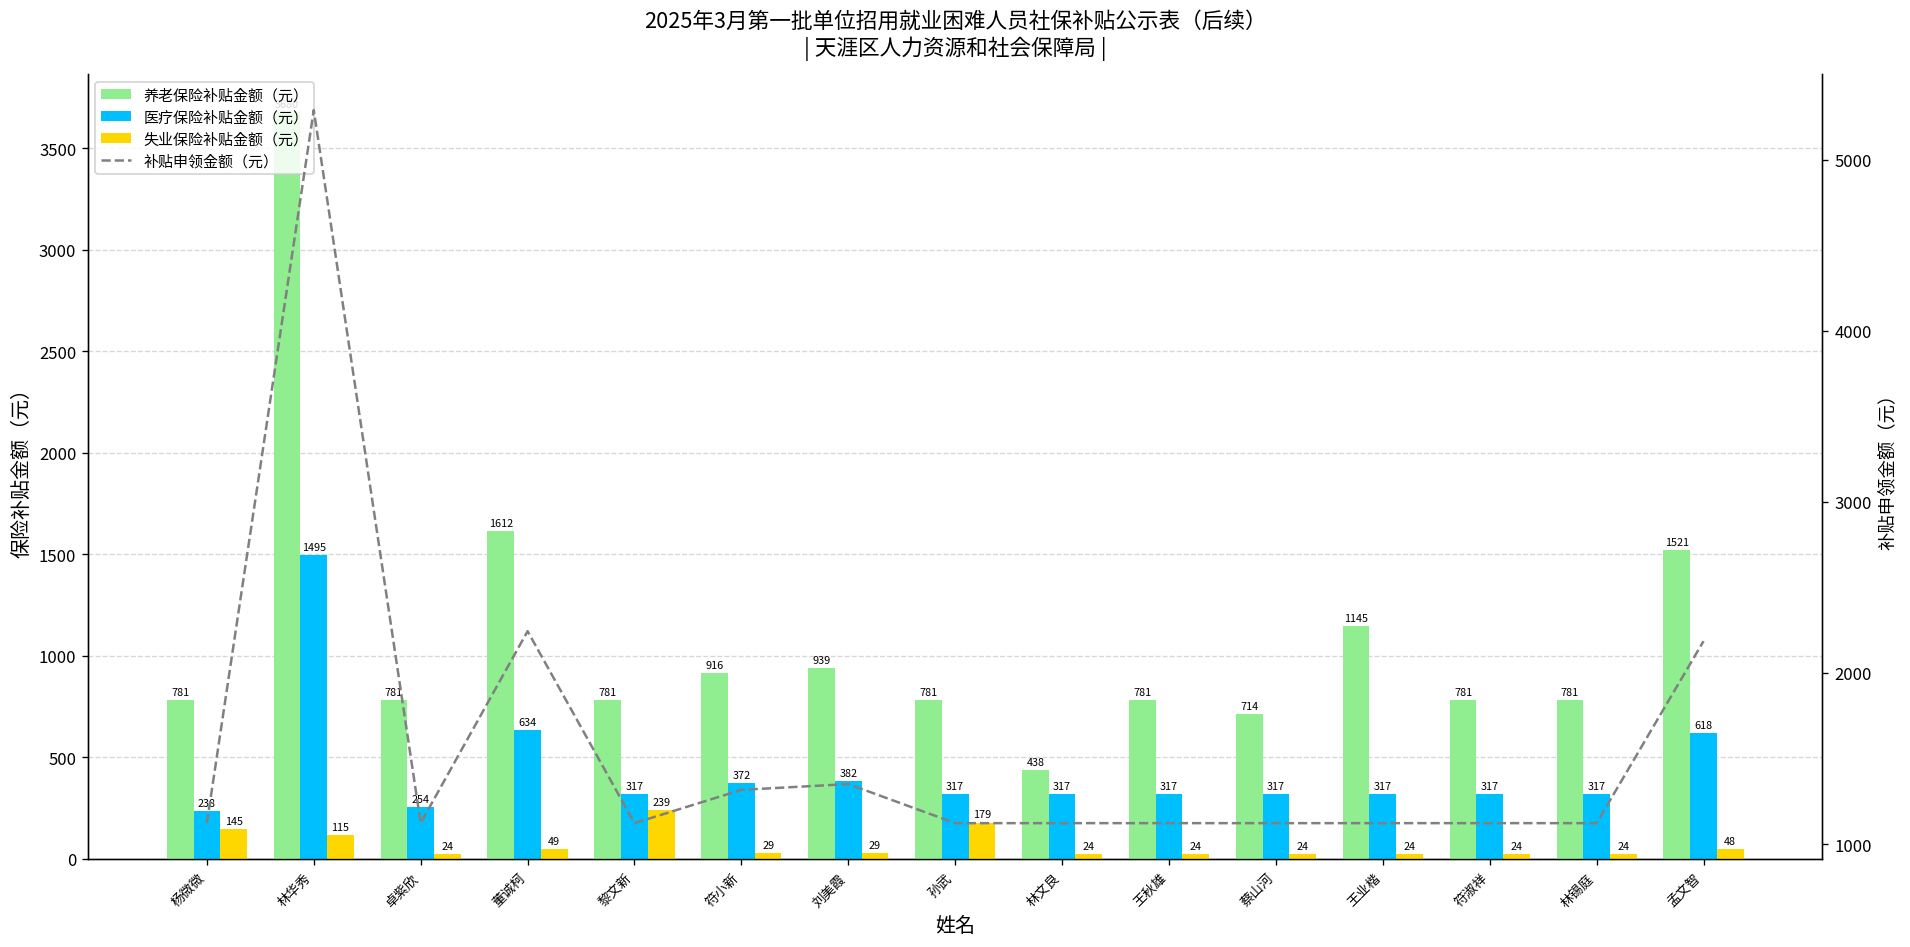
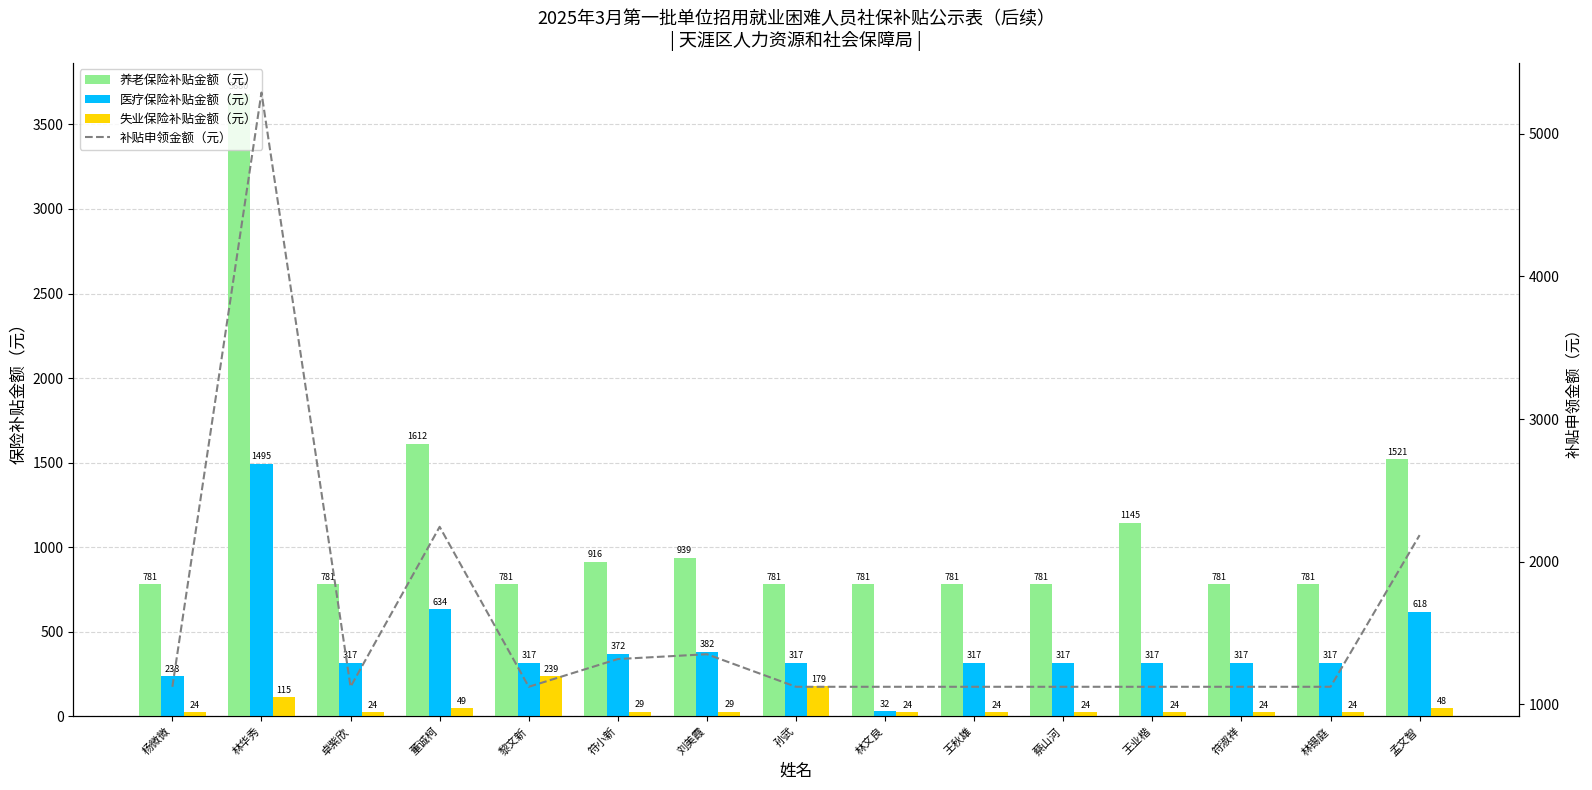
  {
    "养老保险补贴金额（元）": {
      "杨微微": 781,
      "卓紫欣": 781,
      "董诚柯": 1612,
      "黎文新": 781,
      "符小新": 916,
      "刘美霞": 939,
      "孙武": 781,
-     "林文良": 438,
+     "林文良": 781,
      "王秋雄": 781,
-     "蔡山河": 714,
+     "蔡山河": 781,
      "王业楷": 1145,
      "符淑祥": 781,
      "林锡庭": 781,
      "孟文智": 1521
    },
    "医疗保险补贴金额（元）": {
      "杨微微": 238,
      "林华秀": 1495,
-     "卓紫欣": 254,
+     "卓紫欣": 317,
      "董诚柯": 634,
      "黎文新": 317,
      "符小新": 372,
      "刘美霞": 382,
      "孙武": 317,
-     "林文良": 317,
+     "林文良": 32,
      "王秋雄": 317,
      "蔡山河": 317,
      "王业楷": 317,
      "符淑祥": 317,
      "林锡庭": 317,
      "孟文智": 618
    },
    "失业保险补贴金额（元）": {
-     "杨微微": 145,
+     "杨微微": 24,
      "林华秀": 115,
      "卓紫欣": 24,
      "董诚柯": 49,
      "黎文新": 239,
      "符小新": 29,
      "刘美霞": 29,
      "孙武": 179,
      "林文良": 24,
      "王秋雄": 24,
      "蔡山河": 24,
      "王业楷": 24,
      "符淑祥": 24,
      "林锡庭": 24,
      "孟文智": 48
    }
  }
